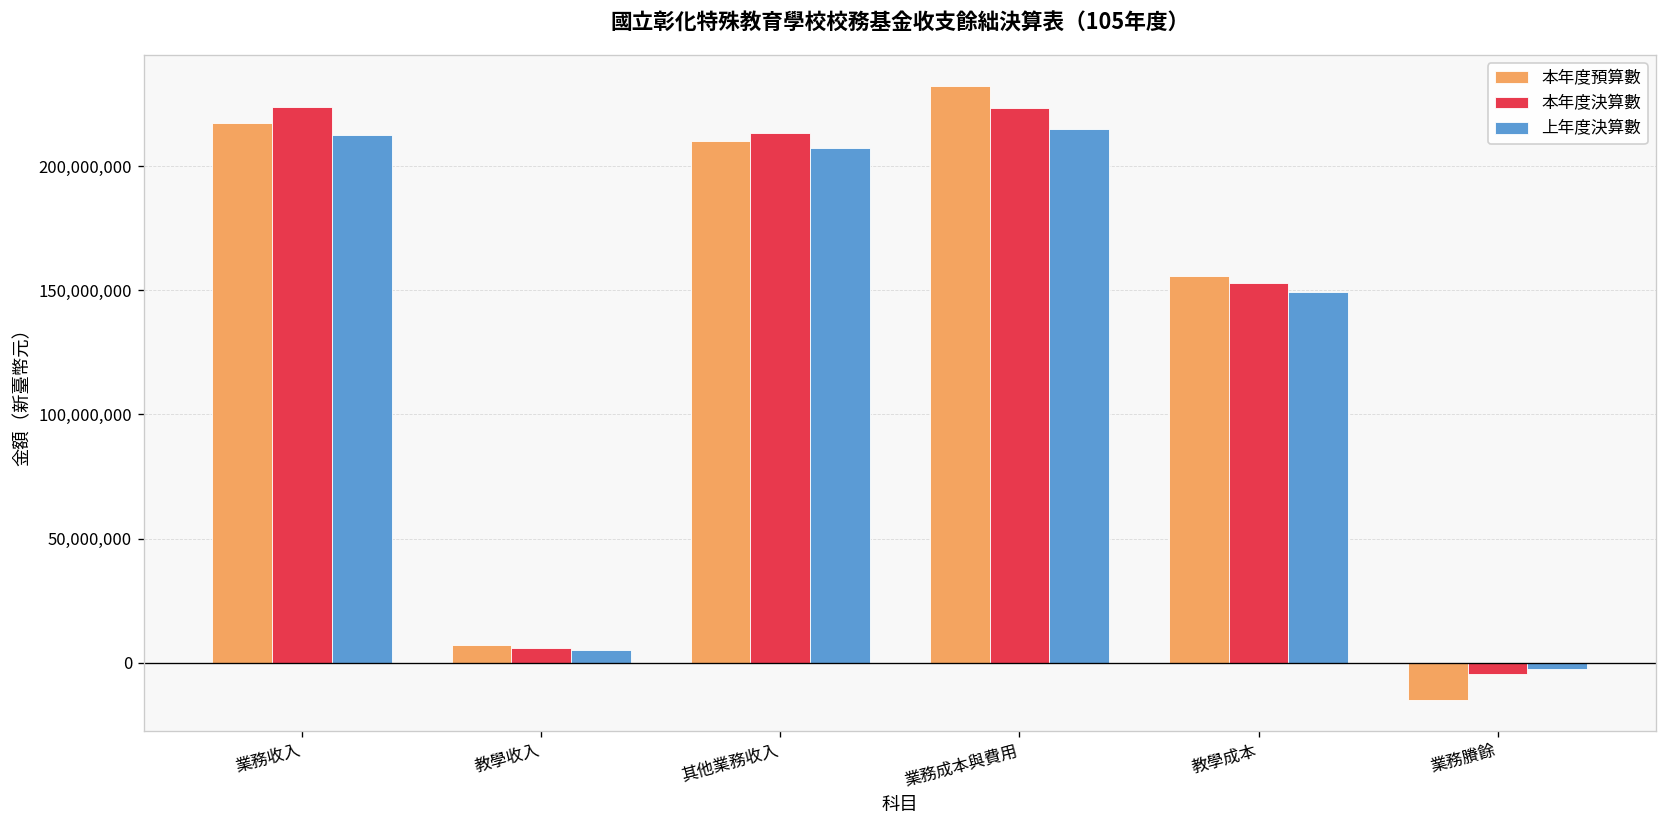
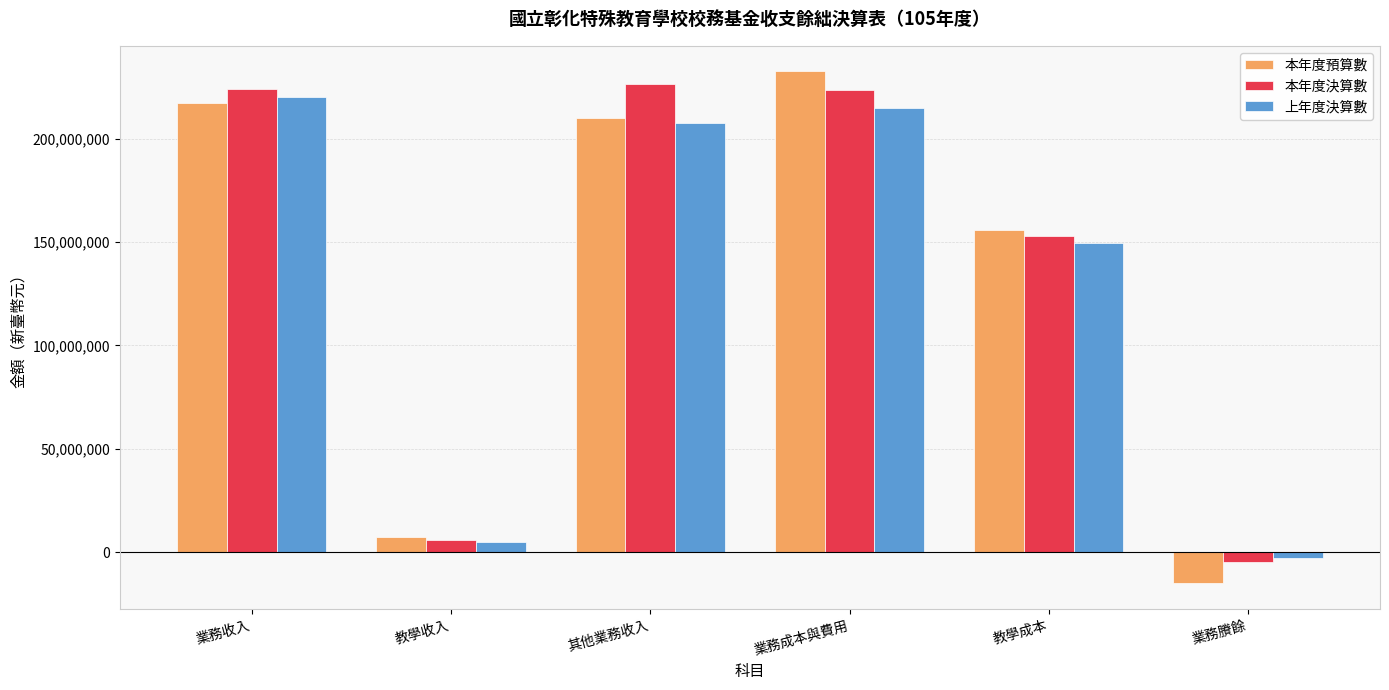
  {
    "本年度預算數": {
      "業務收入": "217,000,000",
      "教學收入": "7,000,000",
      "其他業務收入": "210,000,000",
      "業務成本與費用": "232,000,000",
      "教學成本": "156,000,000",
      "業務賸餘": "-15,000,000"
    },
    "本年度決算數": {
      "業務收入": "224,000,000",
      "教學收入": "6,000,000",
-     "其他業務收入": "214,000,000",
+     "其他業務收入": "226,000,000",
      "業務成本與費用": "224,000,000",
      "教學成本": "153,000,000",
      "業務賸餘": "-4,000,000"
    },
    "上年度決算數": {
-     "業務收入": "212,000,000",
+     "業務收入": "220,000,000",
      "教學收入": "5,000,000",
      "其他業務收入": "207,000,000",
      "業務成本與費用": "215,000,000",
      "教學成本": "149,000,000",
      "業務賸餘": "-3,000,000"
    }
  }
